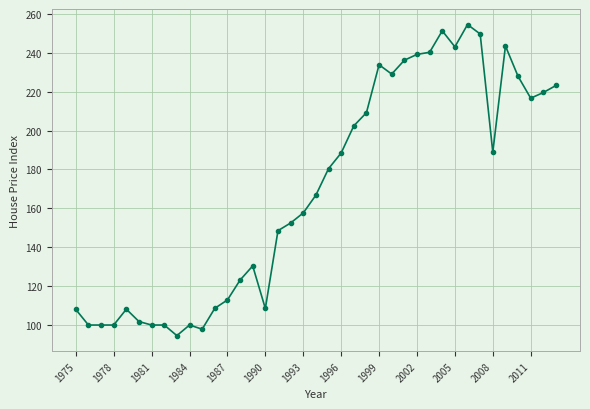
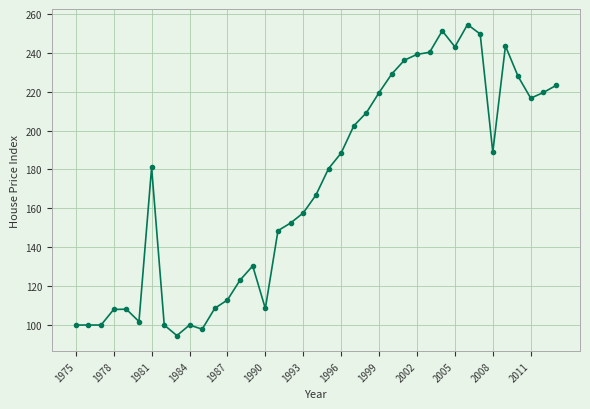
  {
-   "1975": 108,
-   "1978": 100,
-   "1981": 100,
+   "1975": 100,
+   "1978": 108,
+   "1981": 181,
    "1984": 100,
    "1987": 113,
    "1990": 109,
    "1993": 158,
    "1996": 188,
-   "1999": 234,
+   "1999": 219,
    "2002": 239,
    "2005": 243,
    "2008": 189,
    "2011": 217
  }
